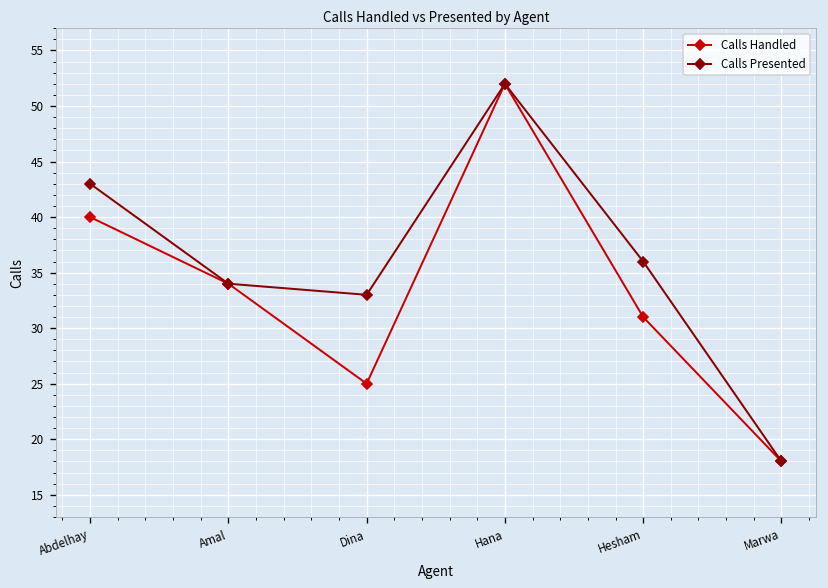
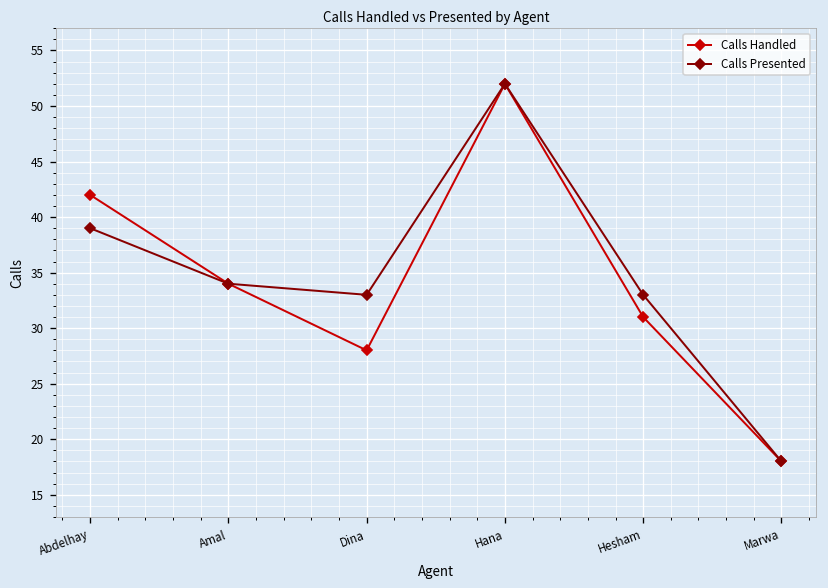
  {
    "Calls Handled": {
-     "Abdelhay": 40,
-     "Dina": 25,
+     "Abdelhay": 42,
+     "Dina": 28,
      "Hesham": 31
    },
    "Calls Presented": {
-     "Abdelhay": 43,
+     "Abdelhay": 39,
      "Dina": 33,
-     "Hesham": 36
+     "Hesham": 33
    }
  }
